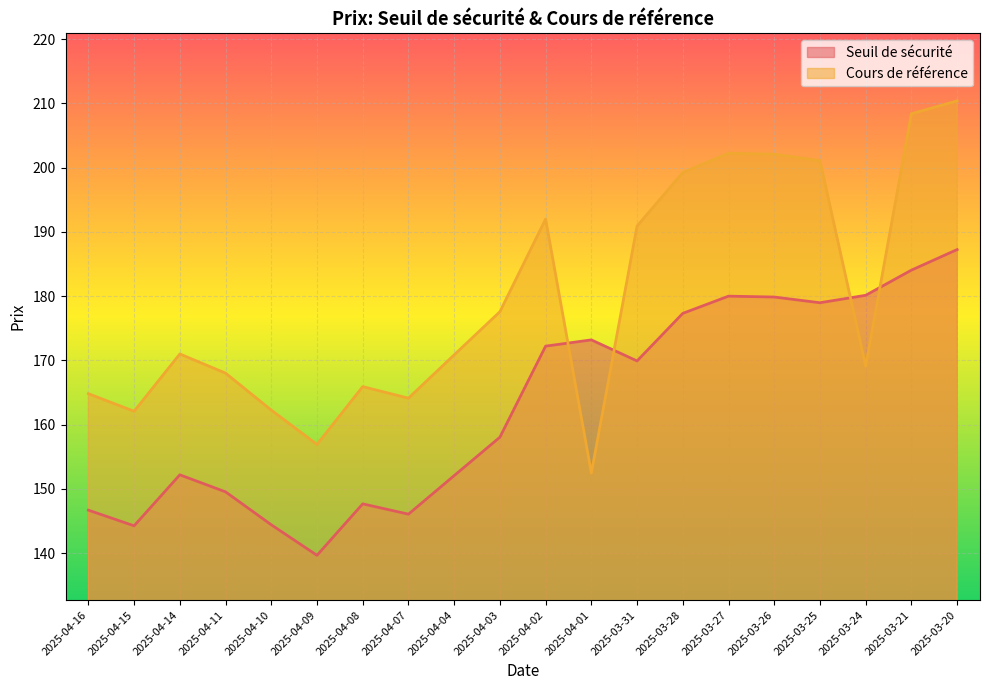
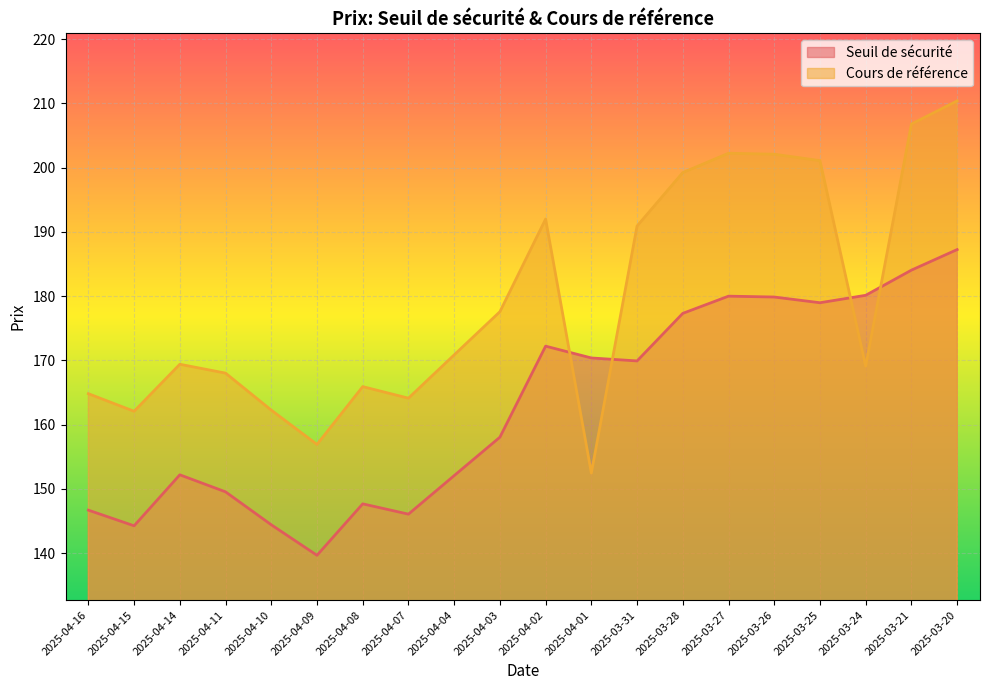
  {
    "Seuil de sécurité": {
      "2025-04-16": 147,
      "2025-04-15": 144,
      "2025-04-14": 152,
      "2025-04-11": 150,
      "2025-04-10": 144,
      "2025-04-09": 140,
      "2025-04-08": 148,
      "2025-04-07": 146,
      "2025-04-04": 152,
      "2025-04-03": 158,
      "2025-04-02": 172,
-     "2025-04-01": 173,
+     "2025-04-01": 170,
      "2025-03-31": 170,
      "2025-03-28": 177,
      "2025-03-27": 180,
      "2025-03-26": 180,
      "2025-03-25": 179,
      "2025-03-24": 180,
      "2025-03-21": 184,
      "2025-03-20": 187
    },
    "Cours de référence": {
      "2025-04-16": 165,
      "2025-04-15": 162,
-     "2025-04-14": 171,
+     "2025-04-14": 169,
      "2025-04-11": 168,
      "2025-04-10": 162,
      "2025-04-09": 157,
      "2025-04-08": 166,
      "2025-04-07": 164,
      "2025-04-04": 171,
      "2025-04-03": 178,
      "2025-04-02": 192,
      "2025-04-01": 152,
      "2025-03-31": 191,
      "2025-03-28": 199,
      "2025-03-27": 202,
      "2025-03-26": 202,
      "2025-03-25": 201,
      "2025-03-24": 169,
-     "2025-03-21": 208,
+     "2025-03-21": 207,
      "2025-03-20": 210
    }
  }
